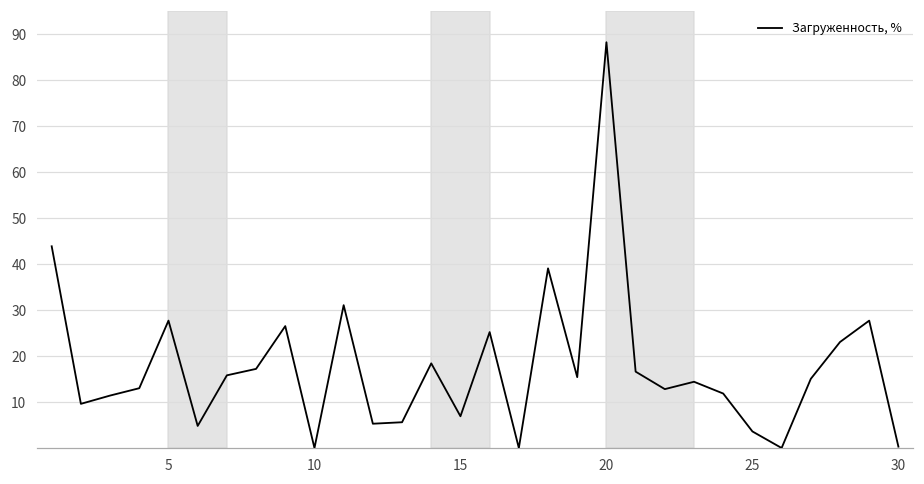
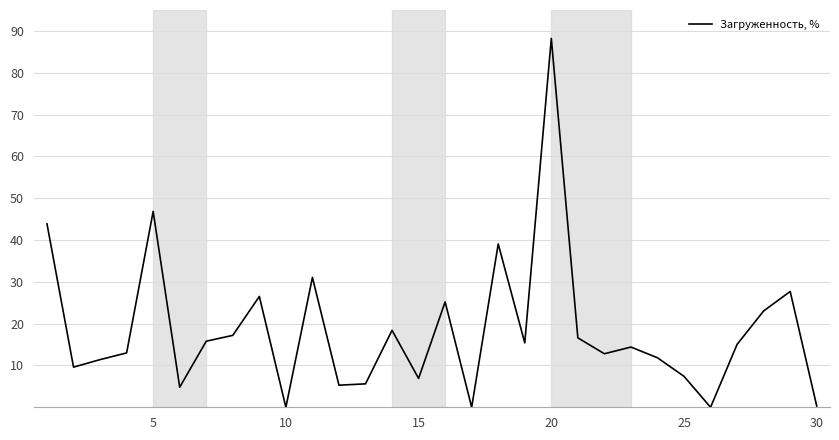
  {
-   "5": 28,
+   "5": 47,
    "10": 0,
    "15": 7,
    "20": 88,
-   "25": 4,
+   "25": 7,
    "30": 0
  }
